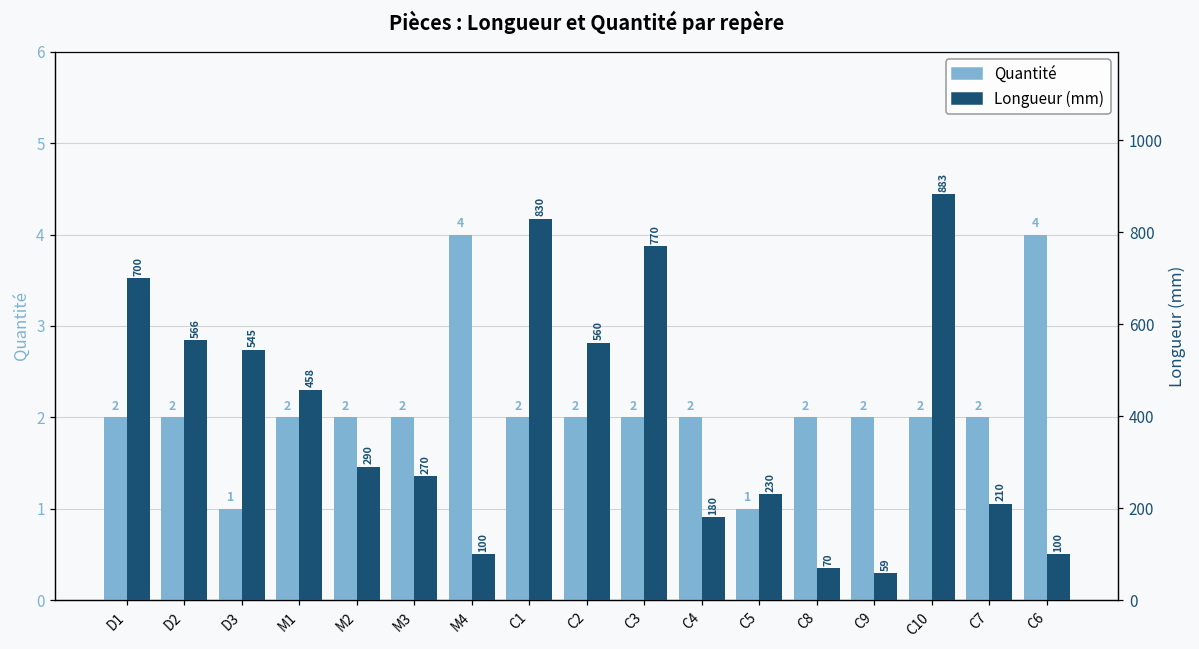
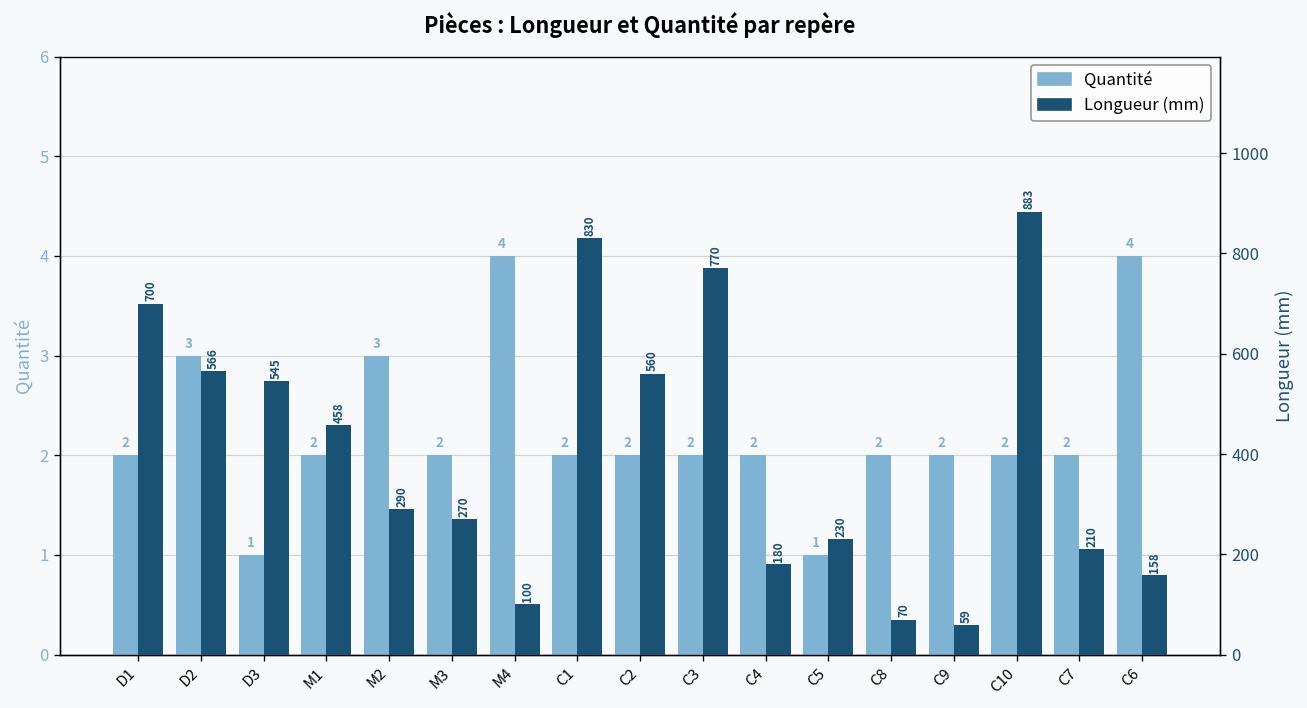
  {
    "Quantité": {
      "D1": 2,
-     "D2": 2,
+     "D2": 3,
      "D3": 1,
      "M1": 2,
-     "M2": 2,
+     "M2": 3,
      "M3": 2,
      "M4": 4,
      "C1": 2,
      "C2": 2,
      "C3": 2,
      "C4": 2,
      "C5": 1,
      "C8": 2,
      "C9": 2,
      "C10": 2,
      "C7": 2,
      "C6": 4
    },
    "Longueur (mm)": {
      "D1": 700,
      "D2": 566,
      "D3": 545,
      "M1": 458,
      "M2": 290,
      "M3": 270,
      "M4": 100,
      "C1": 830,
      "C2": 560,
      "C3": 770,
      "C4": 180,
      "C5": 230,
      "C8": 70,
      "C9": 59,
      "C10": 883,
      "C7": 210,
-     "C6": 100
+     "C6": 158
    }
  }
